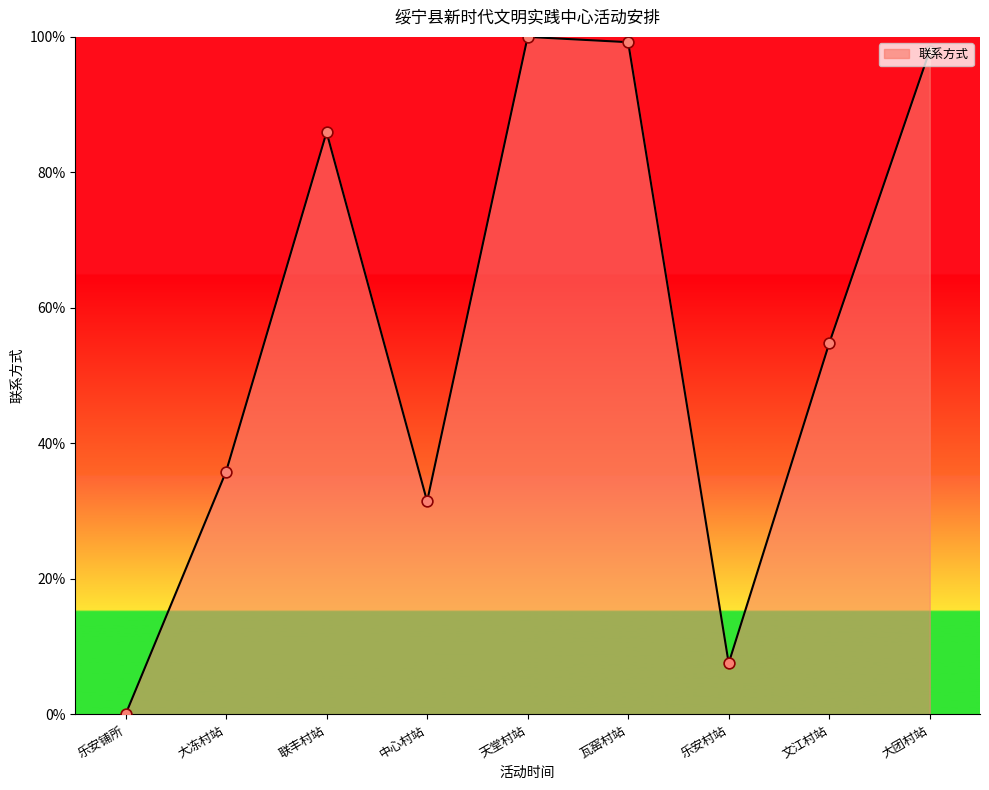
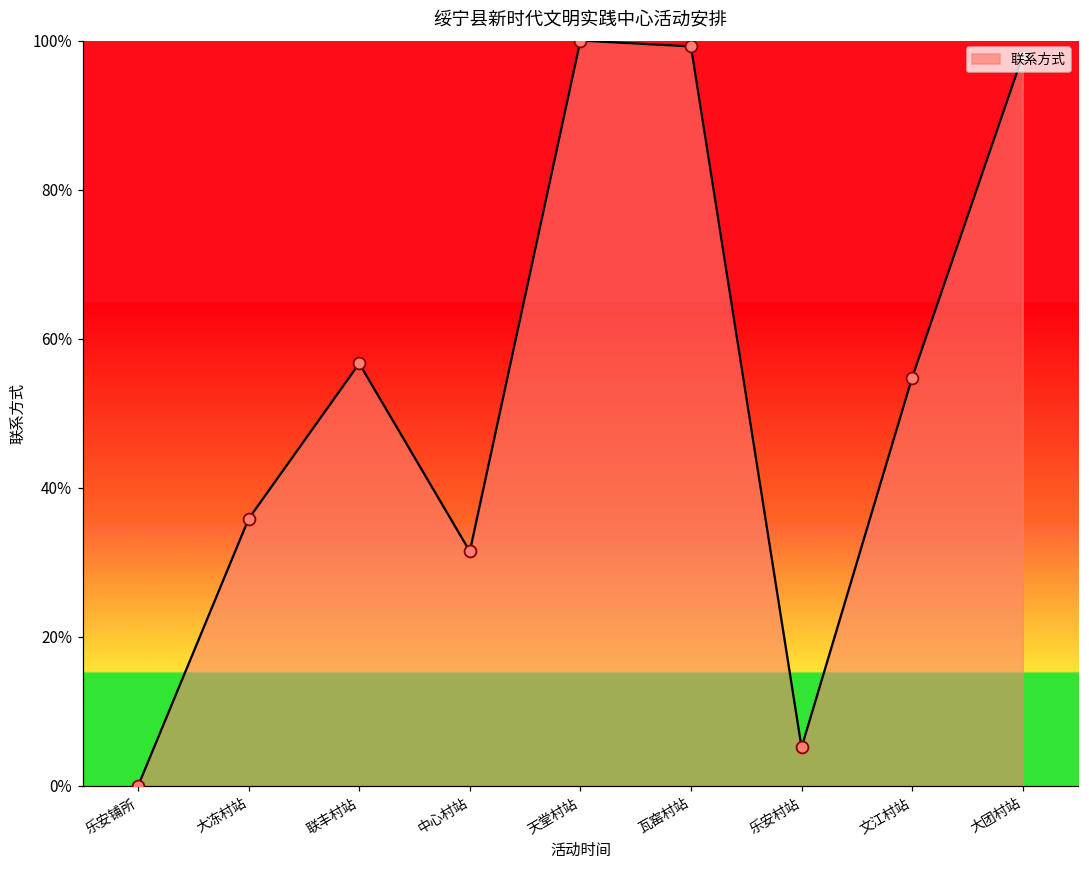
  {
    "乐安铺所": "0%",
    "大冻村站": "36%",
-   "联丰村站": "86%",
+   "联丰村站": "57%",
    "中心村站": "31%",
    "天堂村站": "100%",
    "瓦窑村站": "99%",
-   "乐安村站": "8%",
+   "乐安村站": "5%",
    "文江村站": "55%"
  }
